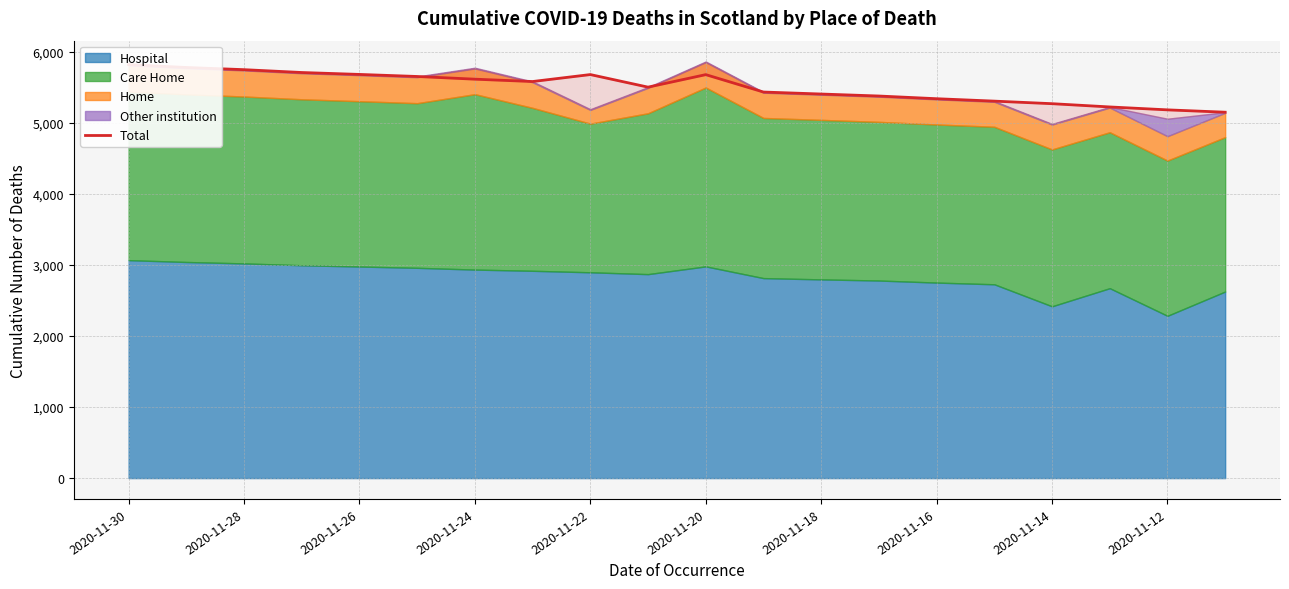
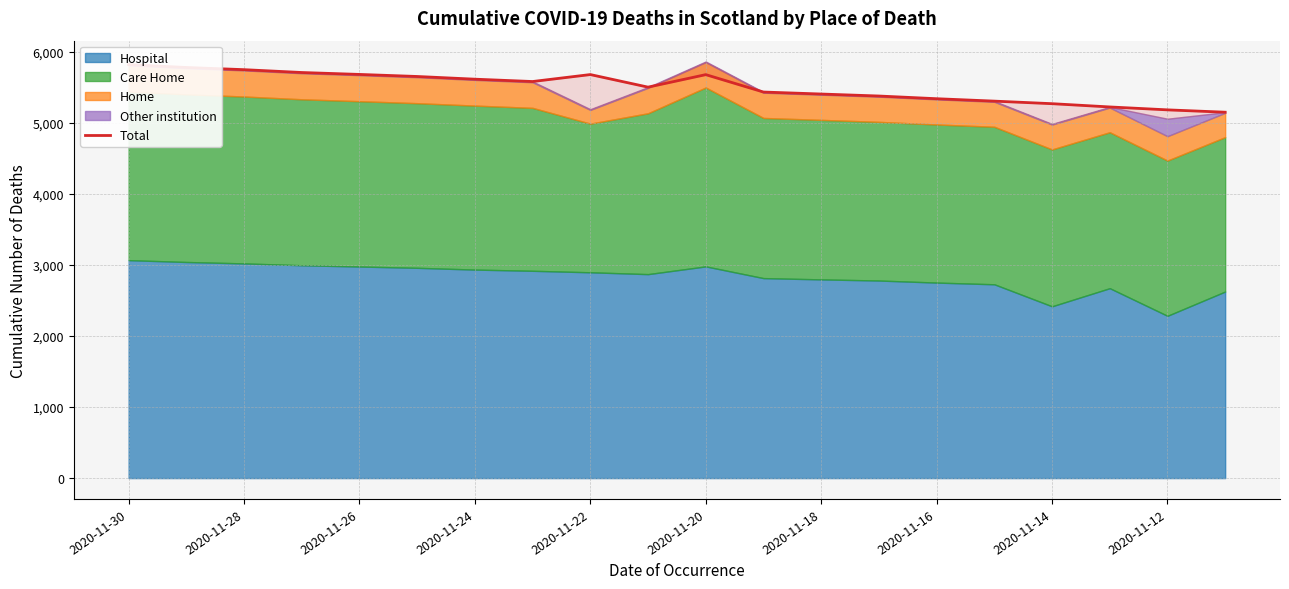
  {
    "Hospital": {
      "2020-11-30": "3,100",
      "2020-11-28": "3,000",
      "2020-11-26": "3,000",
      "2020-11-24": "2,900",
      "2020-11-22": "2,900",
      "2020-11-20": "3,000",
      "2020-11-18": "2,800",
      "2020-11-16": "2,800",
      "2020-11-14": "2,400",
      "2020-11-12": "2,300"
    },
    "Care Home": {
      "2020-11-28": "2,400",
      "2020-11-26": "2,300",
-     "2020-11-24": "2,500",
+     "2020-11-24": "2,300",
      "2020-11-22": "2,100",
      "2020-11-20": "2,500",
      "2020-11-18": "2,200",
      "2020-11-16": "2,200",
      "2020-11-14": "2,200",
      "2020-11-12": "2,200"
    },
    "Home": {
      "2020-11-12": "300"
    },
    "Other institution": {
      "2020-11-12": "200"
    }
  }
